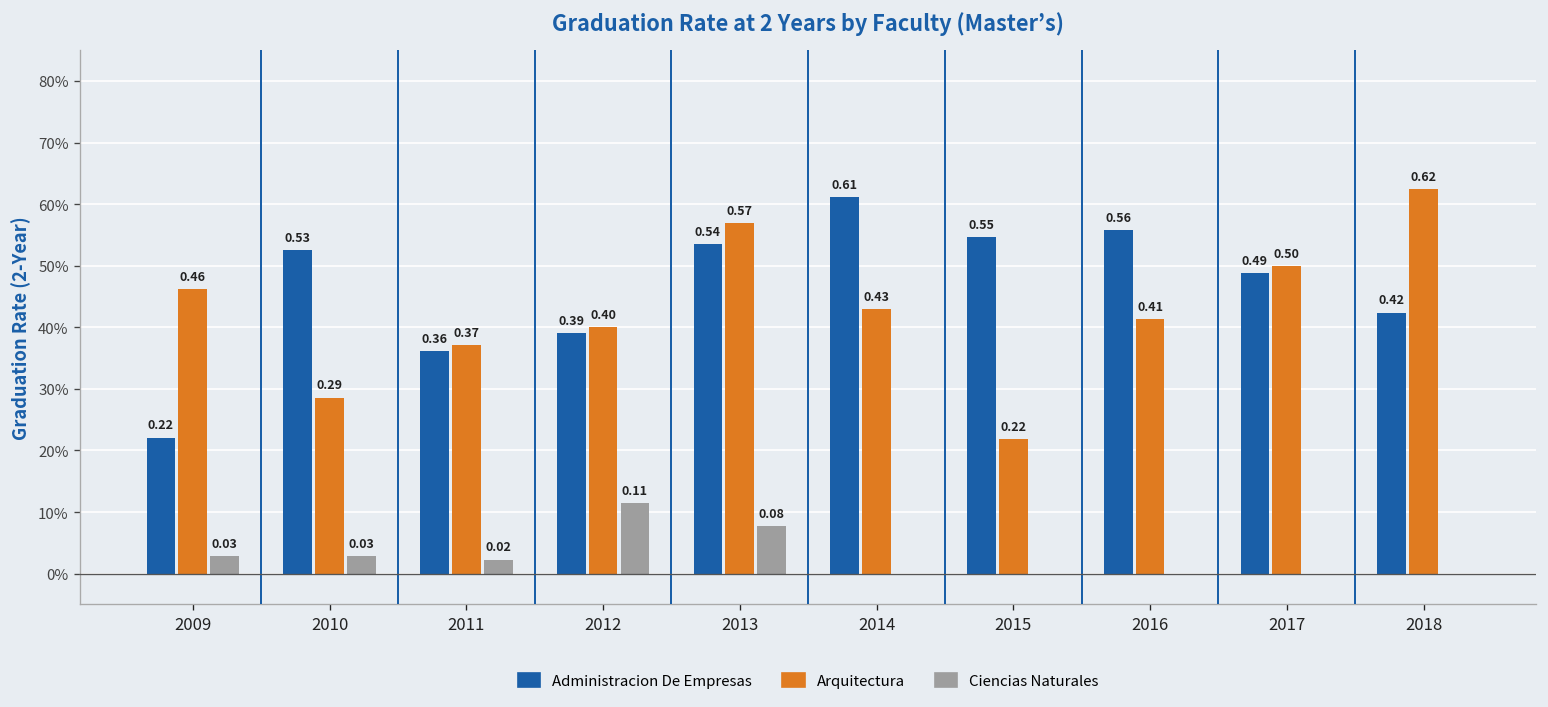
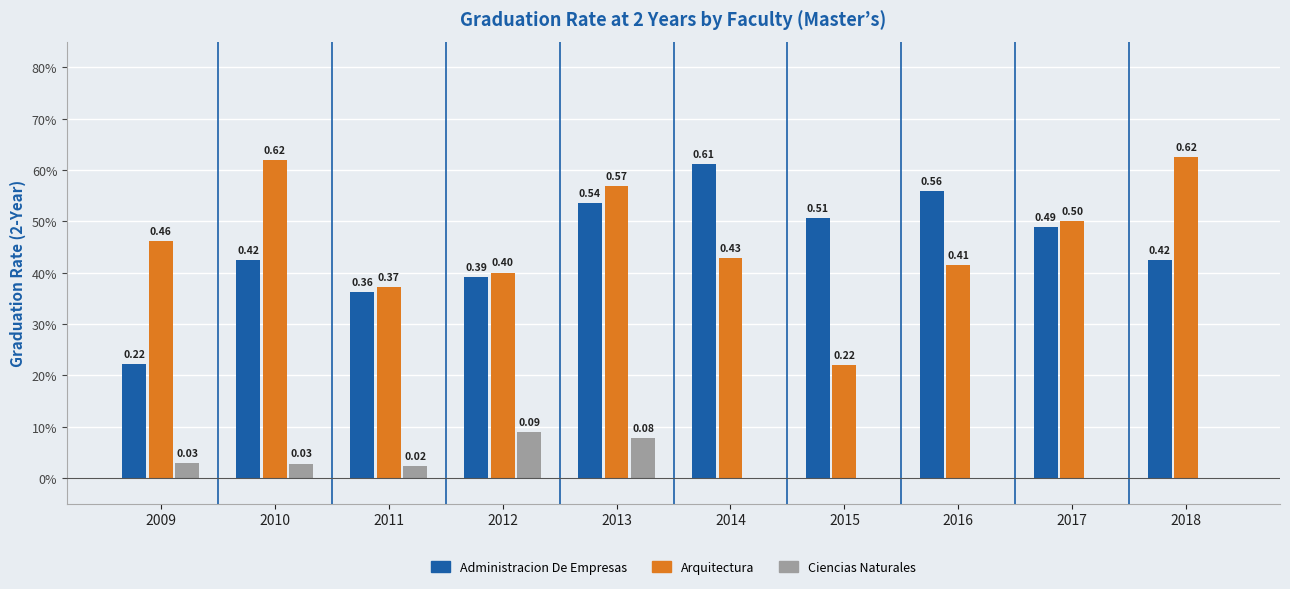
  {
    "Administracion De Empresas": {
      "2009": 0.22,
-     "2010": 0.53,
+     "2010": 0.42,
      "2011": 0.36,
      "2012": 0.39,
      "2013": 0.54,
      "2014": 0.61,
-     "2015": 0.55,
+     "2015": 0.51,
      "2016": 0.56,
      "2017": 0.49,
      "2018": 0.42
    },
    "Arquitectura": {
      "2009": 0.46,
-     "2010": 0.29,
+     "2010": 0.62,
      "2011": 0.37,
      "2012": 0.40,
      "2013": 0.57,
      "2014": 0.43,
      "2015": 0.22,
      "2016": 0.41,
      "2017": 0.50,
      "2018": 0.62
    },
    "Ciencias Naturales": {
      "2009": 0.03,
      "2010": 0.03,
      "2011": 0.02,
-     "2012": 0.11,
+     "2012": 0.09,
      "2013": 0.08
    }
  }
